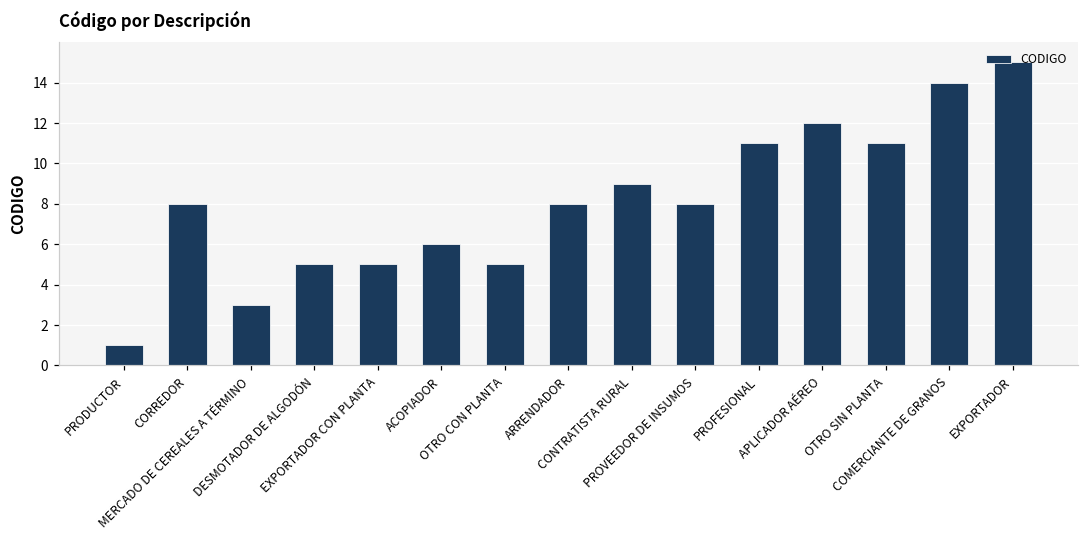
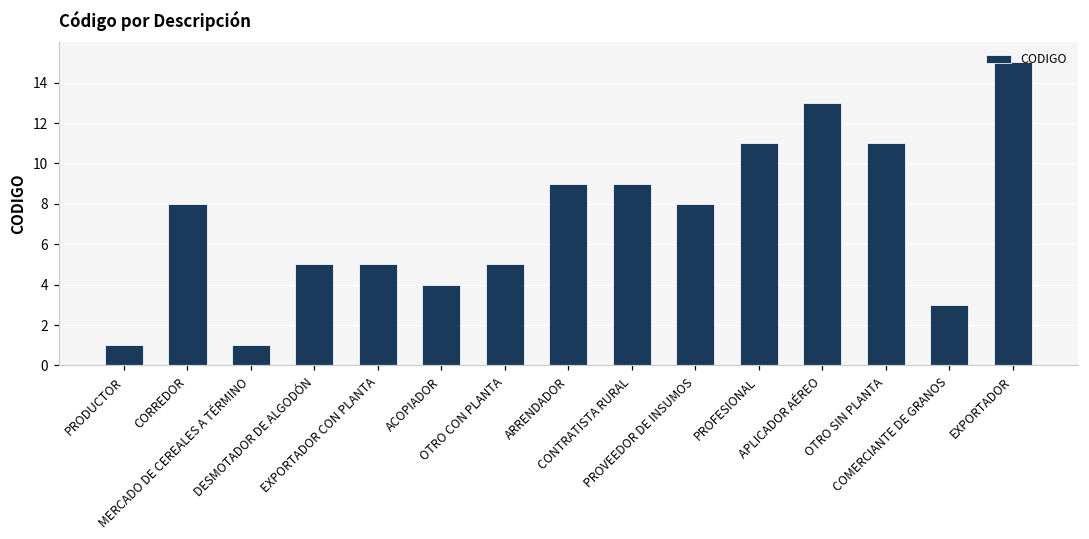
  {
    "PRODUCTOR": 1,
    "CORREDOR": 8,
-   "MERCADO DE CEREALES A TÉRMINO": 3,
+   "MERCADO DE CEREALES A TÉRMINO": 1,
    "DESMOTADOR DE ALGODÓN": 5,
    "EXPORTADOR CON PLANTA": 5,
-   "ACOPIADOR": 6,
+   "ACOPIADOR": 4,
    "OTRO CON PLANTA": 5,
-   "ARRENDADOR": 8,
+   "ARRENDADOR": 9,
    "CONTRATISTA RURAL": 9,
    "PROVEEDOR DE INSUMOS": 8,
    "PROFESIONAL": 11,
-   "APLICADOR AÉREO": 12,
+   "APLICADOR AÉREO": 13,
    "OTRO SIN PLANTA": 11,
-   "COMERCIANTE DE GRANOS": 14,
+   "COMERCIANTE DE GRANOS": 3,
    "EXPORTADOR": 15
  }
